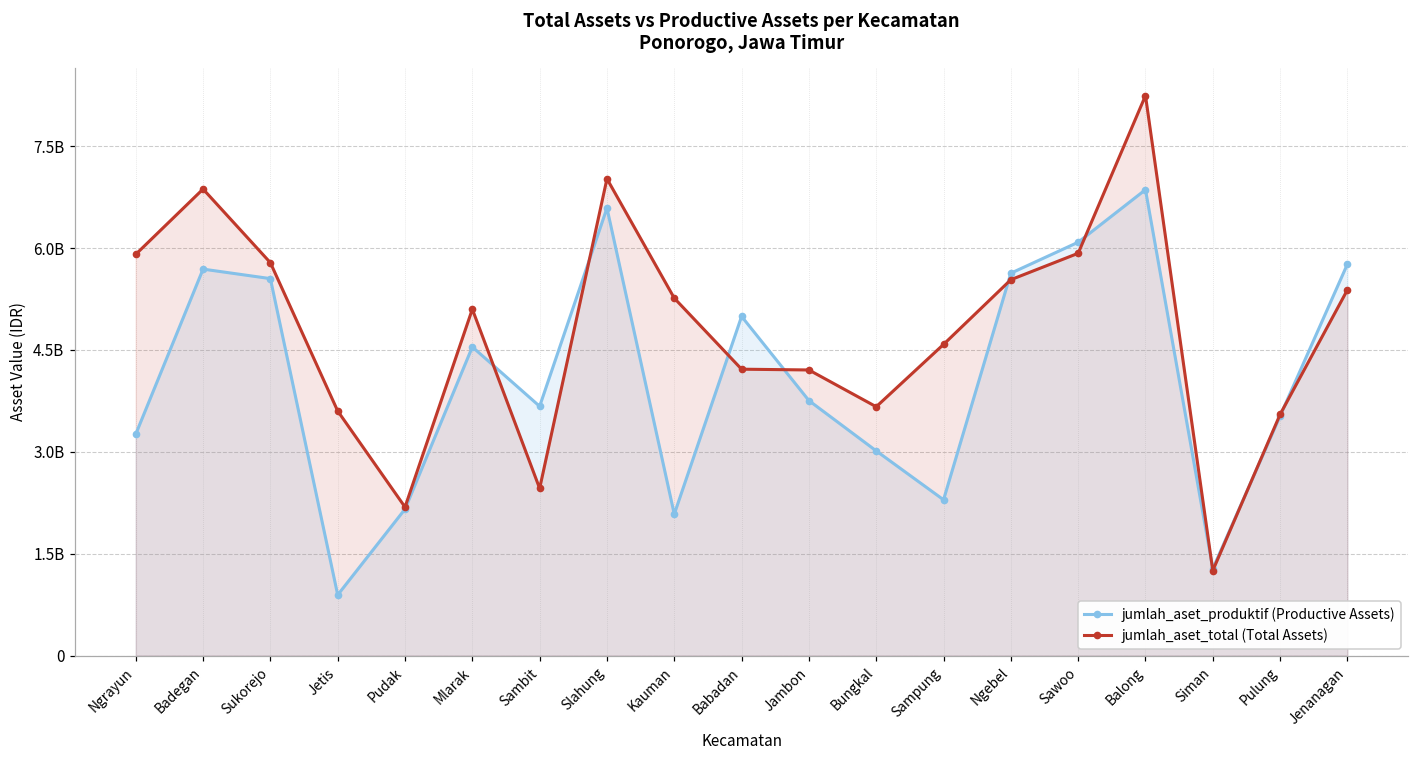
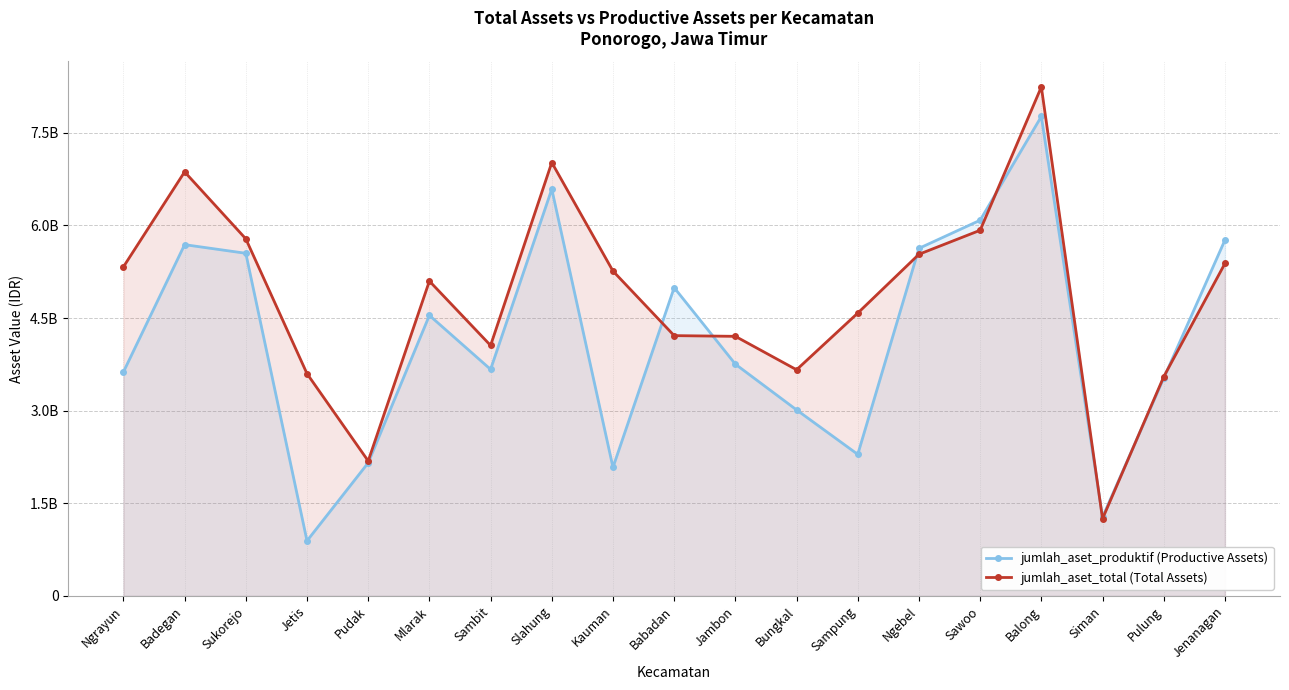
  {
    "jumlah_aset_produktif (Productive Assets)": {
-     "Ngrayun": 3300000000,
+     "Ngrayun": 3600000000,
      "Badegan": 5700000000,
      "Sukorejo": 5500000000,
      "Jetis": 900000000,
      "Mlarak": 4500000000,
      "Sambit": 3700000000,
      "Slahung": 6600000000,
      "Kauman": 2100000000,
      "Babadan": 5000000000,
      "Jambon": 3800000000,
      "Bungkal": 3000000000,
      "Sampung": 2300000000,
      "Ngebel": 5600000000,
      "Sawoo": 6100000000,
-     "Balong": 6900000000,
+     "Balong": 7800000000,
      "Jenanagan": 5800000000
    },
    "jumlah_aset_total (Total Assets)": {
-     "Ngrayun": 5900000000,
+     "Ngrayun": 5300000000,
      "Badegan": 6900000000,
      "Sukorejo": 5800000000,
      "Jetis": 3600000000,
      "Mlarak": 5100000000,
-     "Sambit": 2500000000,
+     "Sambit": 4100000000,
      "Slahung": 7000000000,
      "Kauman": 5300000000,
      "Babadan": 4200000000,
      "Jambon": 4200000000,
      "Bungkal": 3700000000,
      "Sampung": 4600000000,
      "Ngebel": 5500000000,
      "Sawoo": 5900000000,
      "Balong": 8200000000,
      "Jenanagan": 5400000000
    }
  }
